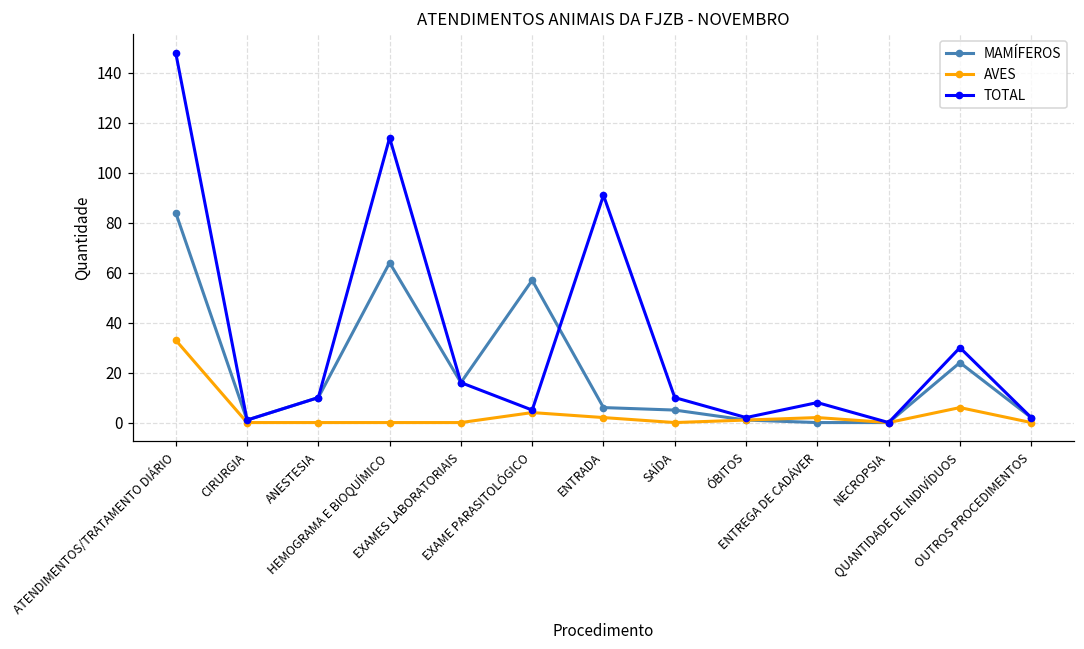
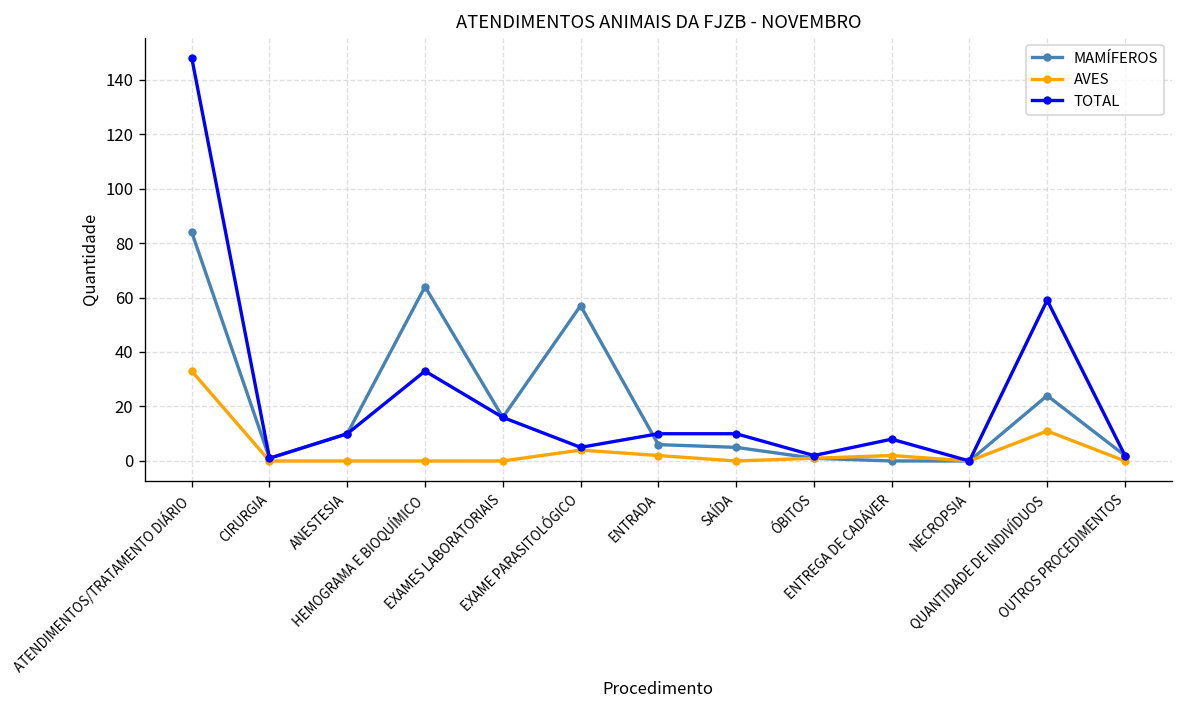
  {
    "MAMÍFEROS": {
      "ATENDIMENTOS/TRATAMENTO DIÁRIO": 84,
      "HEMOGRAMA E BIOQUÍMICO": 64,
      "EXAME PARASITOLÓGICO": 57,
      "ENTRADA": 6,
      "SAÍDA": 5,
      "ENTREGA DE CADÁVER": 0,
      "QUANTIDADE DE INDIVÍDUOS": 24
    },
    "AVES": {
      "ATENDIMENTOS/TRATAMENTO DIÁRIO": 33,
      "ANESTESIA": 0,
      "HEMOGRAMA E BIOQUÍMICO": 0,
      "EXAMES LABORATORIAIS": 0,
      "ENTRADA": 2,
      "SAÍDA": 0,
      "ENTREGA DE CADÁVER": 2,
-     "QUANTIDADE DE INDIVÍDUOS": 6,
+     "QUANTIDADE DE INDIVÍDUOS": 11,
      "OUTROS PROCEDIMENTOS": 0
    },
    "TOTAL": {
      "ATENDIMENTOS/TRATAMENTO DIÁRIO": 148,
-     "HEMOGRAMA E BIOQUÍMICO": 114,
-     "ENTRADA": 91,
+     "HEMOGRAMA E BIOQUÍMICO": 33,
+     "ENTRADA": 10,
      "SAÍDA": 10,
      "ENTREGA DE CADÁVER": 8,
-     "QUANTIDADE DE INDIVÍDUOS": 30
+     "QUANTIDADE DE INDIVÍDUOS": 59
    }
  }
